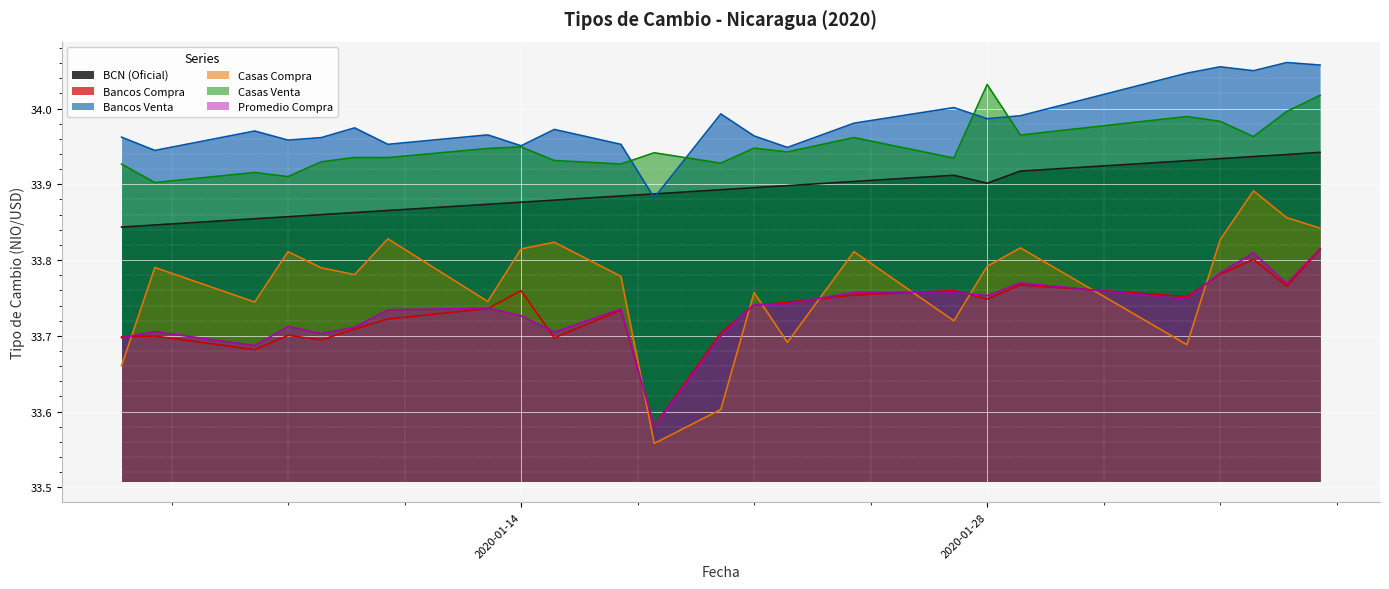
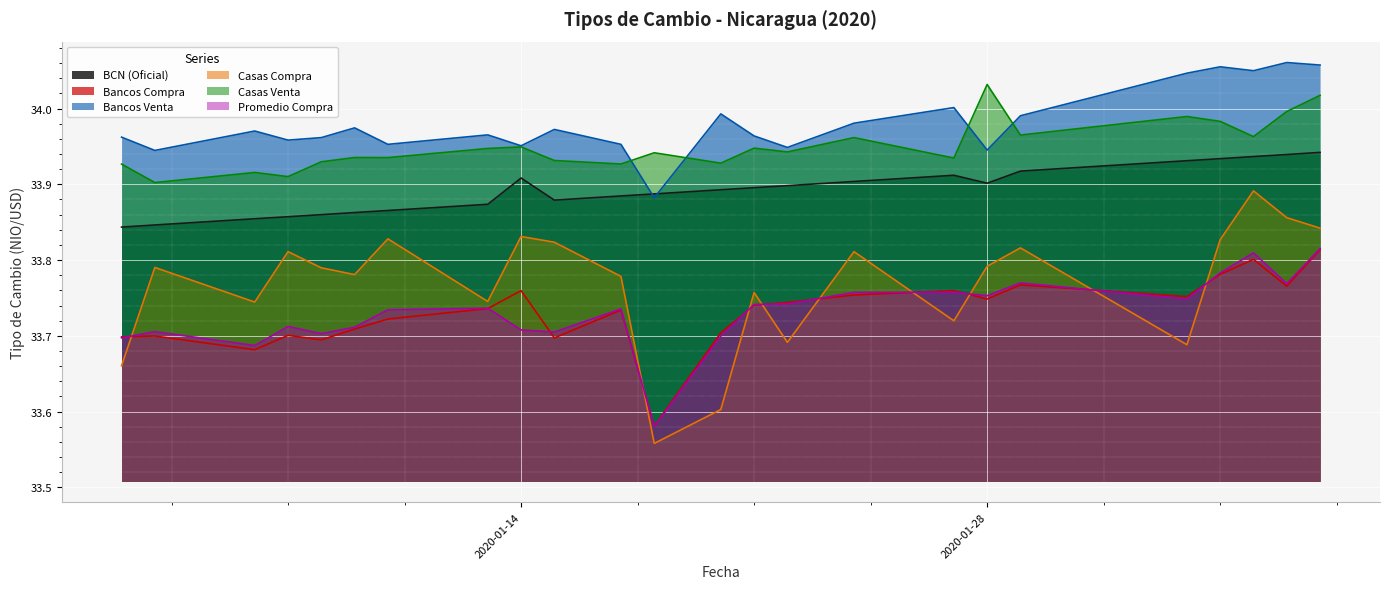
  {
    "BCN (Oficial)": {
-     "2020-01-14": 33.88,
+     "2020-01-14": 33.91,
      "2020-01-28": 33.90
    },
    "Bancos Compra": {
      "2020-01-14": 33.76,
      "2020-01-28": 33.75
    },
    "Bancos Venta": {
-     "2020-01-28": 33.99
+     "2020-01-28": 33.95
    },
    "Casas Compra": {
-     "2020-01-14": 33.81,
+     "2020-01-14": 33.83,
      "2020-01-28": 33.79
    },
    "Casas Venta": {
      "2020-01-28": 34.03
    },
    "Promedio Compra": {
-     "2020-01-14": 33.73,
+     "2020-01-14": 33.71,
      "2020-01-28": 33.75
    }
  }
